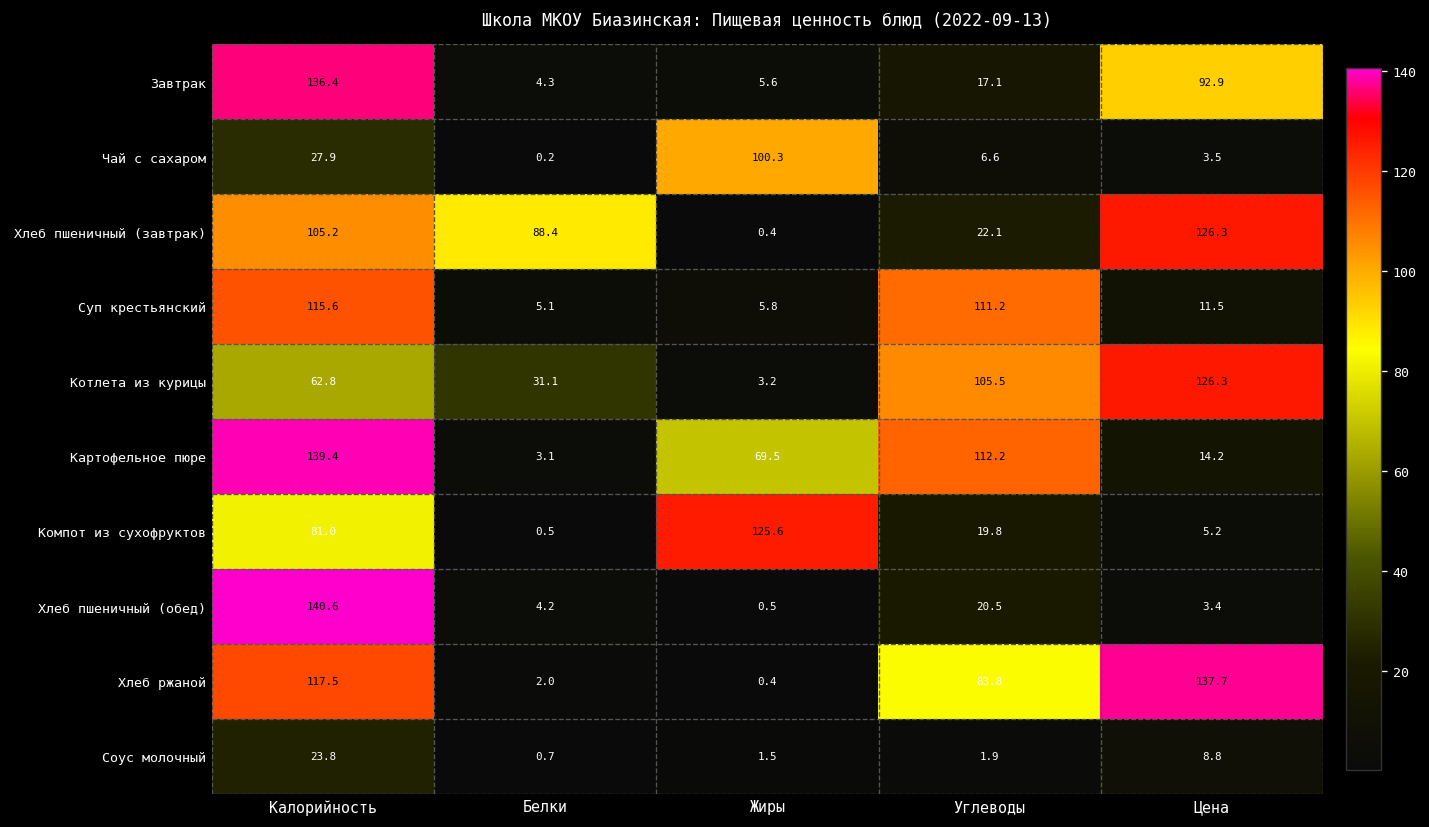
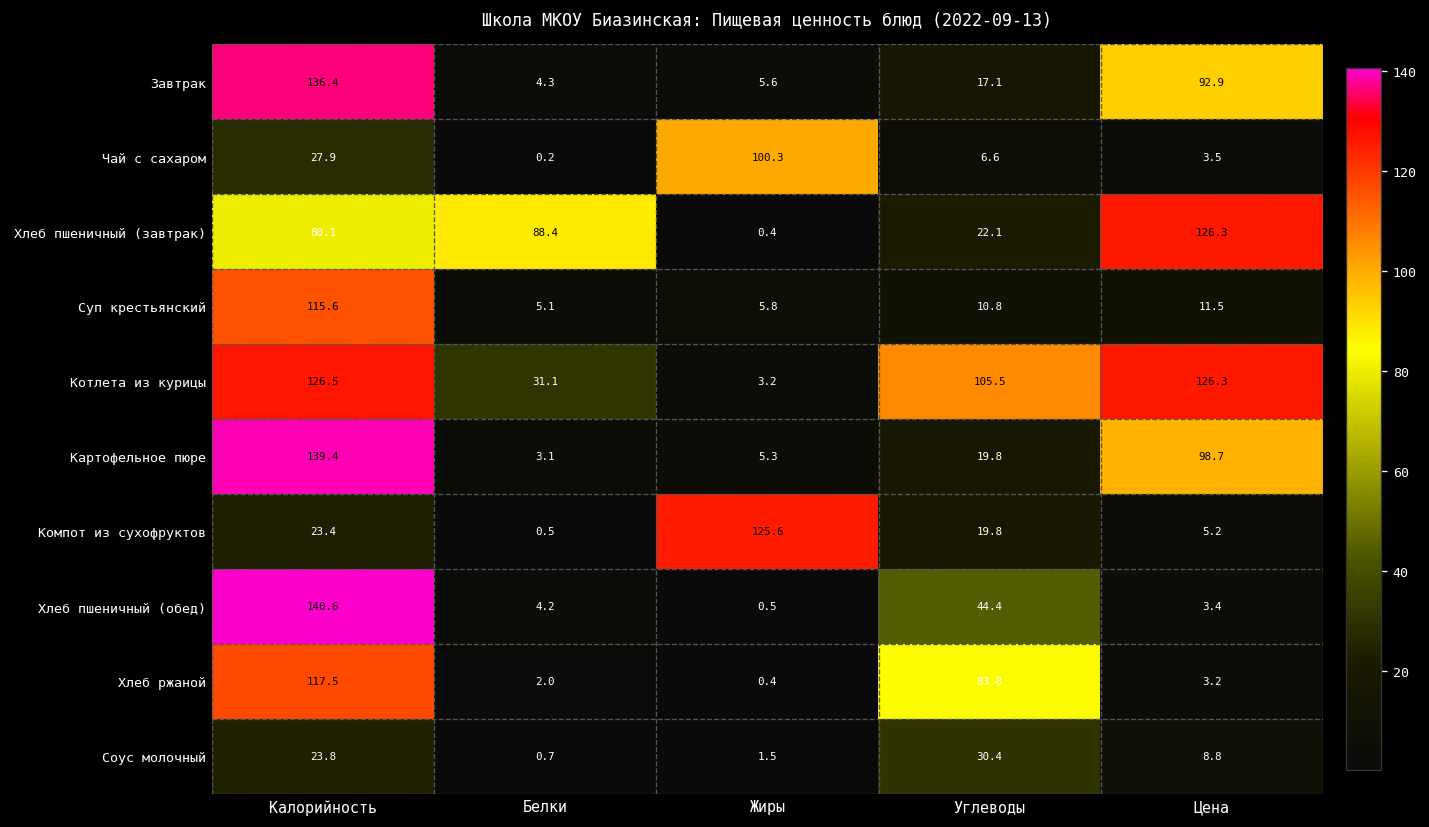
  {
    "Завтрак": {
      "Калорийность": 136.4,
      "Белки": 4.3,
      "Жиры": 5.6,
      "Углеводы": 17.1,
      "Цена": 92.9
    },
    "Чай с сахаром": {
      "Калорийность": 27.9,
      "Белки": 0.2,
      "Жиры": 100.3,
      "Углеводы": 6.6,
      "Цена": 3.5
    },
    "Хлеб пшеничный (завтрак)": {
-     "Калорийность": 105.2,
+     "Калорийность": 80.1,
      "Белки": 88.4,
      "Жиры": 0.4,
      "Углеводы": 22.1,
      "Цена": 126.3
    },
    "Суп крестьянский": {
      "Калорийность": 115.6,
      "Белки": 5.1,
      "Жиры": 5.8,
-     "Углеводы": 111.2,
+     "Углеводы": 10.8,
      "Цена": 11.5
    },
    "Котлета из курицы": {
-     "Калорийность": 62.8,
+     "Калорийность": 126.5,
      "Белки": 31.1,
      "Жиры": 3.2,
      "Углеводы": 105.5,
      "Цена": 126.3
    },
    "Картофельное пюре": {
      "Калорийность": 139.4,
      "Белки": 3.1,
-     "Жиры": 69.5,
-     "Углеводы": 112.2,
-     "Цена": 14.2
+     "Жиры": 5.3,
+     "Углеводы": 19.8,
+     "Цена": 98.7
    },
    "Компот из сухофруктов": {
-     "Калорийность": 81.0,
+     "Калорийность": 23.4,
      "Белки": 0.5,
      "Жиры": 125.6,
      "Углеводы": 19.8,
      "Цена": 5.2
    },
    "Хлеб пшеничный (обед)": {
      "Калорийность": 140.6,
      "Белки": 4.2,
      "Жиры": 0.5,
-     "Углеводы": 20.5,
+     "Углеводы": 44.4,
      "Цена": 3.4
    },
    "Хлеб ржаной": {
      "Калорийность": 117.5,
      "Белки": 2.0,
      "Жиры": 0.4,
      "Углеводы": 83.8,
-     "Цена": 137.7
+     "Цена": 3.2
    },
    "Соус молочный": {
      "Калорийность": 23.8,
      "Белки": 0.7,
      "Жиры": 1.5,
-     "Углеводы": 1.9,
+     "Углеводы": 30.4,
      "Цена": 8.8
    }
  }
